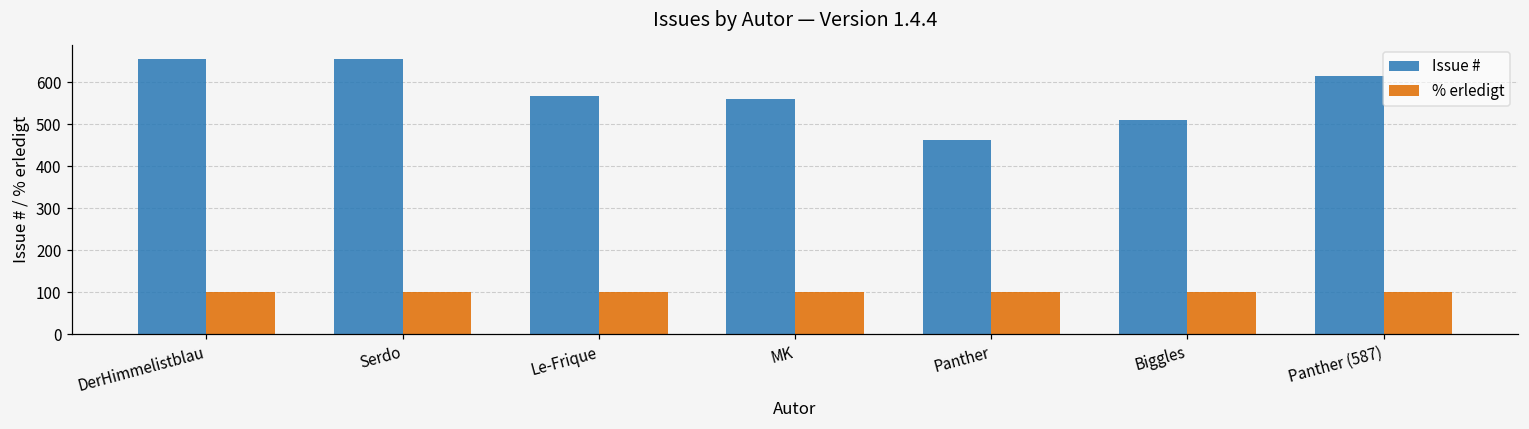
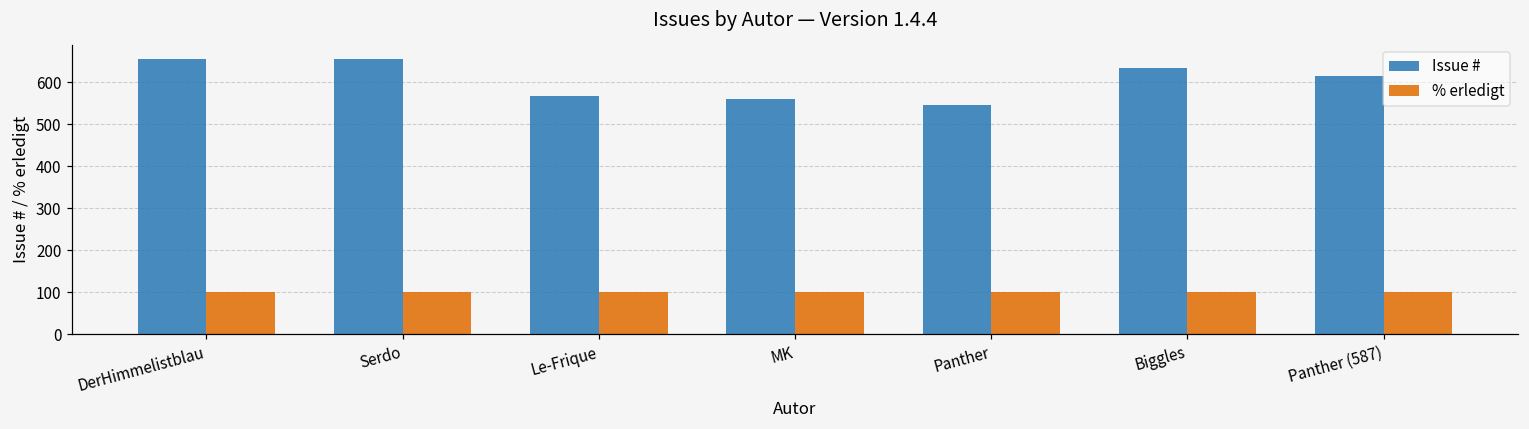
  {
    "Issue #": {
      "DerHimmelistblau": 660,
      "Serdo": 660,
      "Le-Frique": 570,
      "MK": 560,
-     "Panther": 460,
-     "Biggles": 510,
+     "Panther": 550,
+     "Biggles": 630,
      "Panther (587)": 620
    },
    "% erledigt": {
      "DerHimmelistblau": 100,
      "Serdo": 100,
      "Le-Frique": 100,
      "MK": 100,
      "Panther": 100,
      "Biggles": 100,
      "Panther (587)": 100
    }
  }
